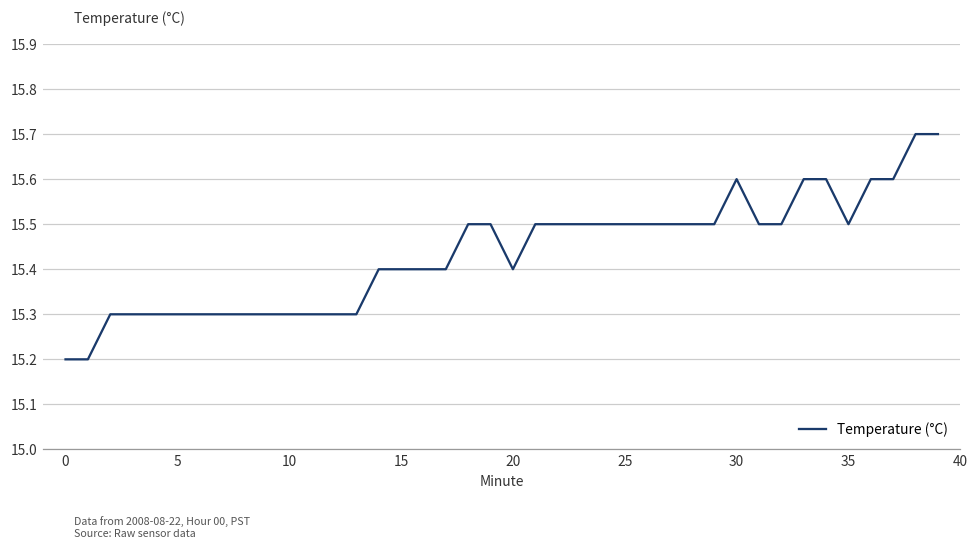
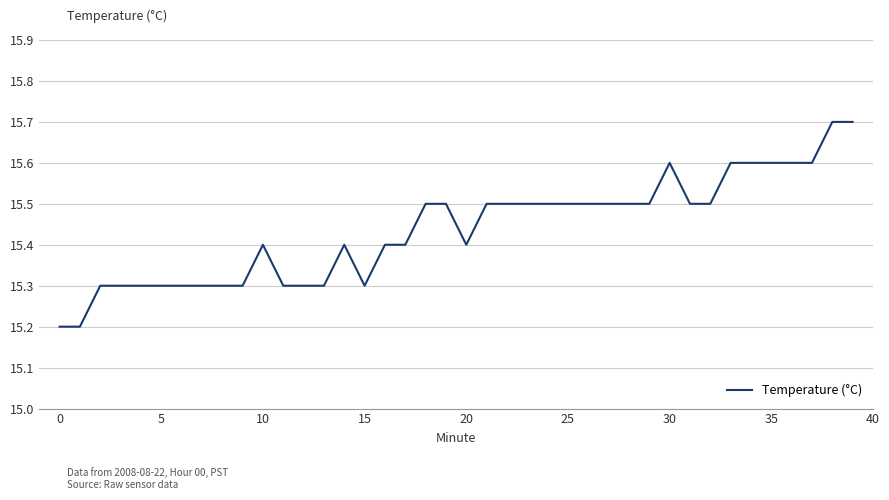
  {
    "0": 15.2,
    "5": 15.3,
-   "10": 15.3,
-   "15": 15.4,
+   "10": 15.4,
+   "15": 15.3,
    "20": 15.4,
    "25": 15.5,
    "30": 15.6,
-   "35": 15.5
+   "35": 15.6
  }
